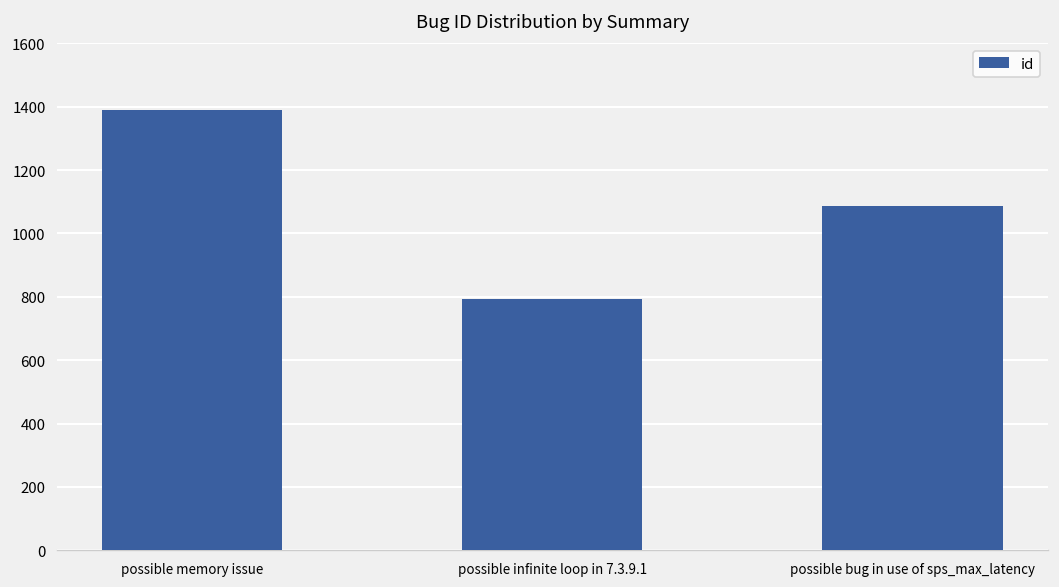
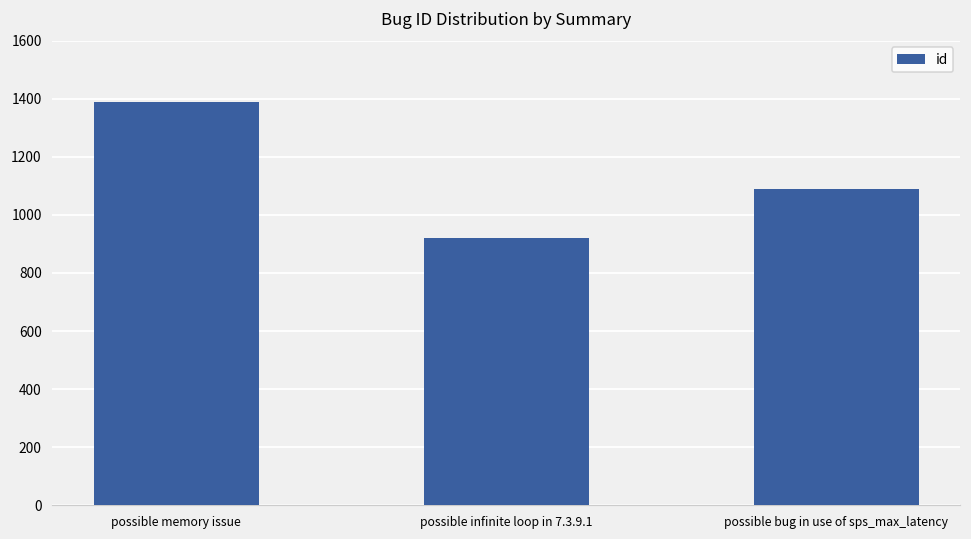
  {
    "possible memory issue": 1390,
-   "possible infinite loop in 7.3.9.1": 790,
+   "possible infinite loop in 7.3.9.1": 920,
    "possible bug in use of sps_max_latency": 1090
  }
